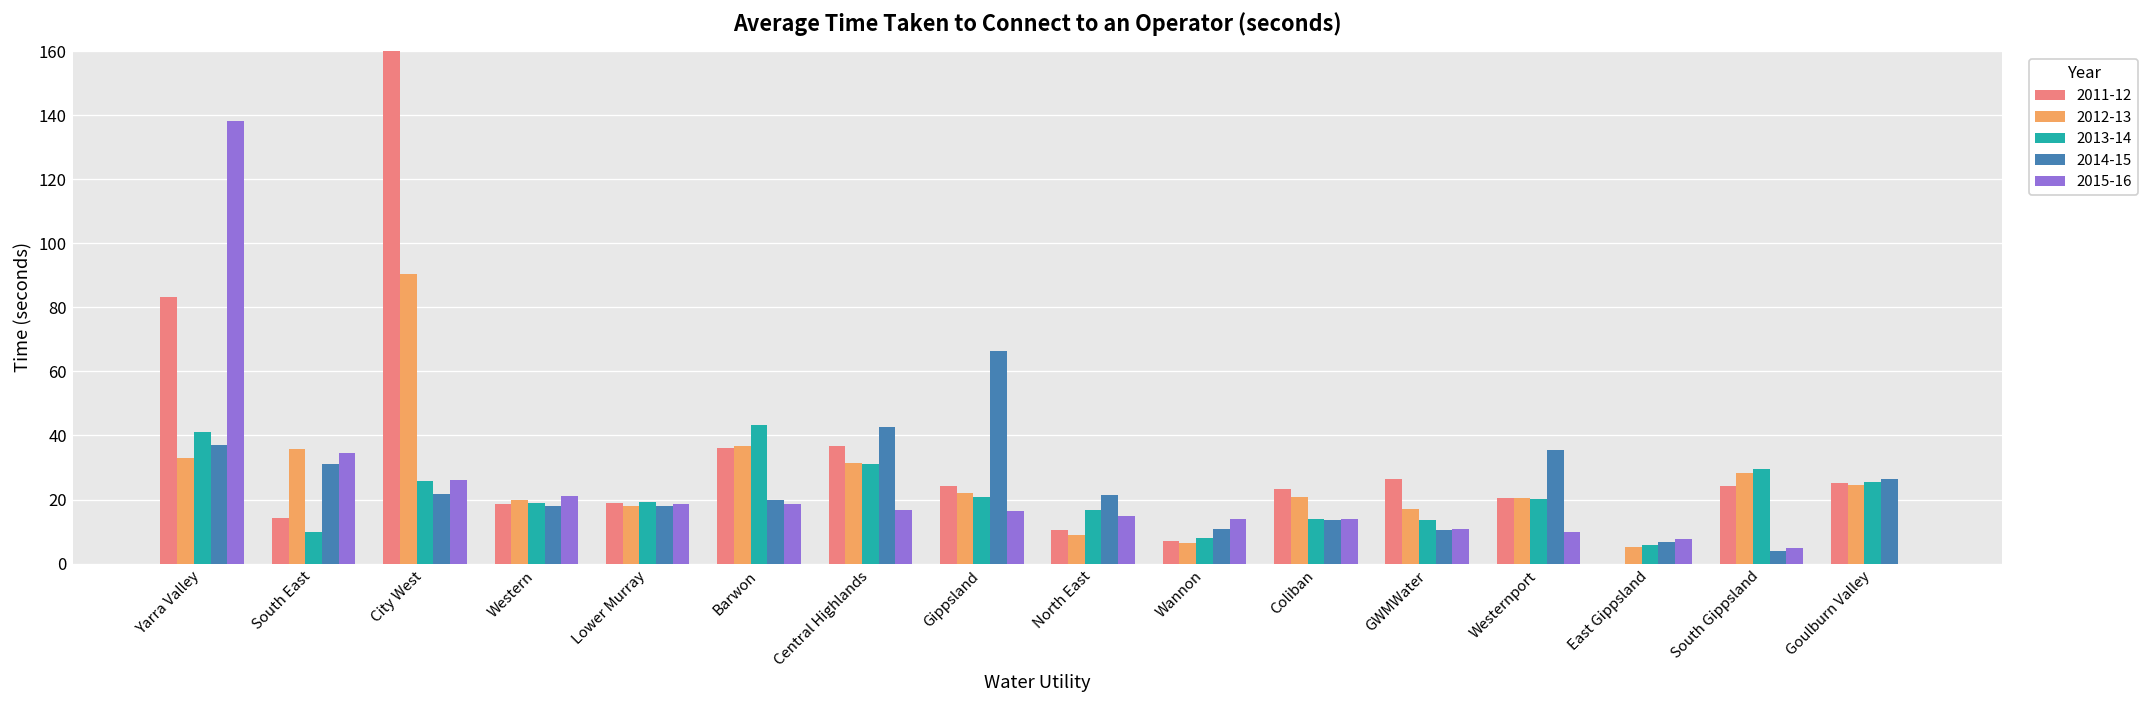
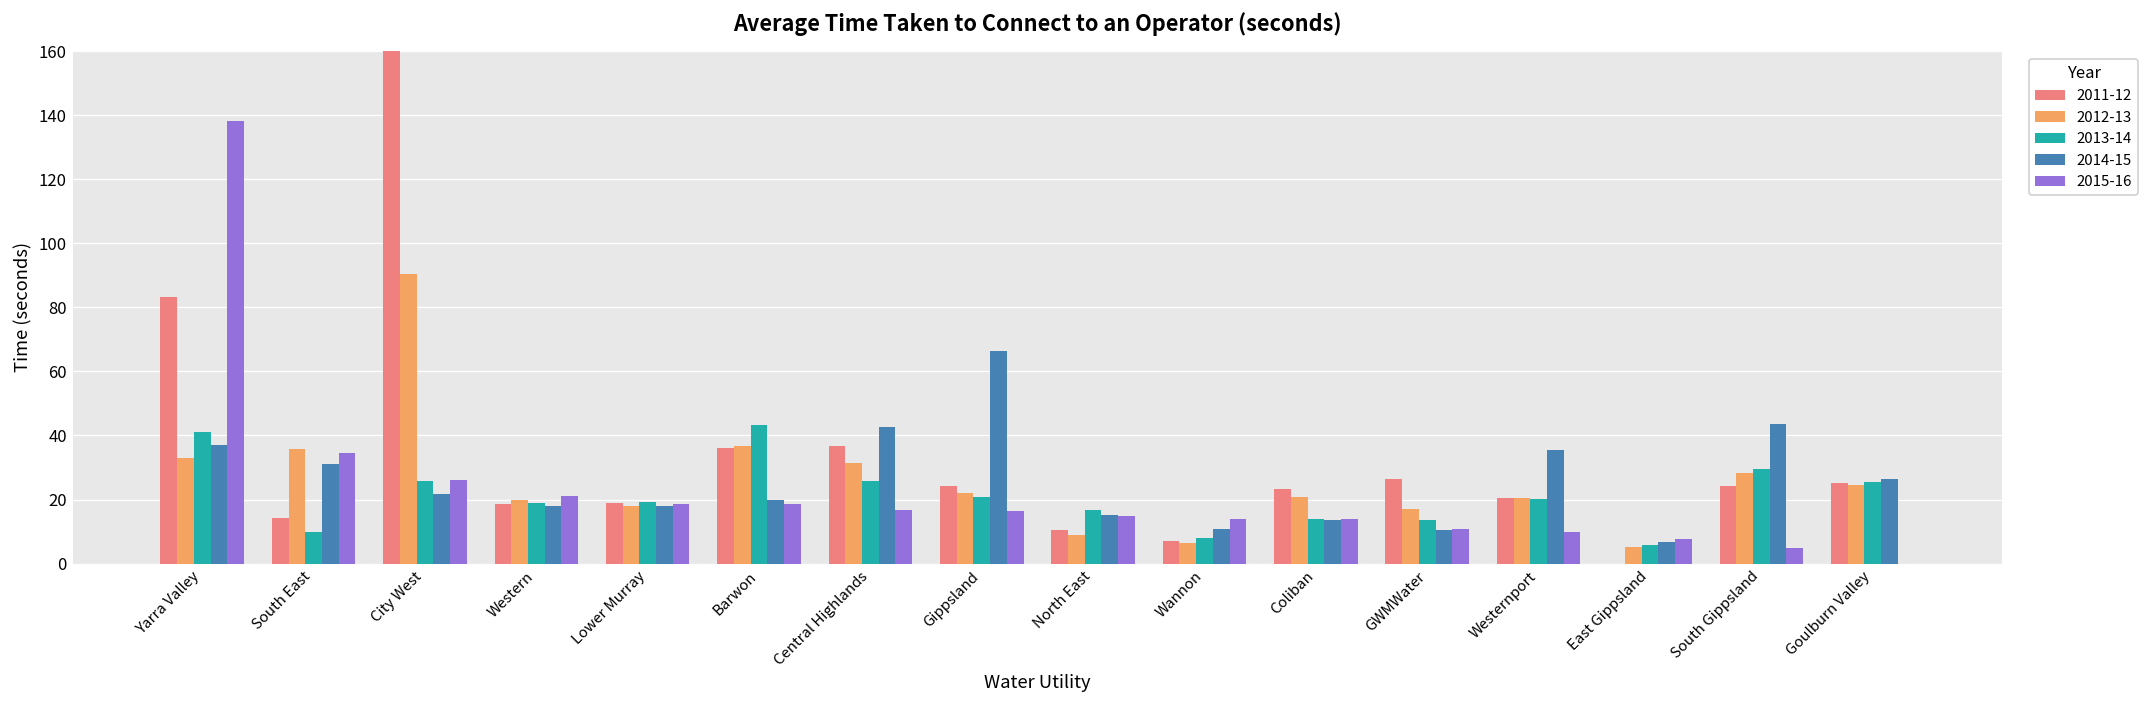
  {
    "2013-14": {
      "Yarra Valley": 41,
      "South East": 10,
      "City West": 26,
      "Western": 19,
      "Lower Murray": 19,
      "Barwon": 43,
-     "Central Highlands": 31,
+     "Central Highlands": 26,
      "Gippsland": 21,
      "North East": 17,
      "Wannon": 8,
      "Coliban": 14,
      "GWMWater": 14,
      "Westernport": 20,
      "East Gippsland": 6,
      "South Gippsland": 30,
      "Goulburn Valley": 25
    },
    "2014-15": {
      "Yarra Valley": 37,
      "South East": 31,
      "City West": 22,
      "Western": 18,
      "Lower Murray": 18,
      "Barwon": 20,
      "Central Highlands": 43,
      "Gippsland": 67,
-     "North East": 22,
+     "North East": 15,
      "Wannon": 11,
      "Coliban": 14,
      "GWMWater": 10,
      "Westernport": 35,
      "East Gippsland": 7,
-     "South Gippsland": 4,
+     "South Gippsland": 43,
      "Goulburn Valley": 26
    },
    "2015-16": {
      "Yarra Valley": 138,
      "South East": 35,
      "City West": 26,
      "Western": 21,
      "Lower Murray": 19,
      "Barwon": 19,
      "Central Highlands": 17,
      "Gippsland": 17,
      "North East": 15,
      "Wannon": 14,
      "Coliban": 14,
      "GWMWater": 11,
      "Westernport": 10,
      "East Gippsland": 8,
      "South Gippsland": 5,
      "Goulburn Valley": 0
    }
  }
